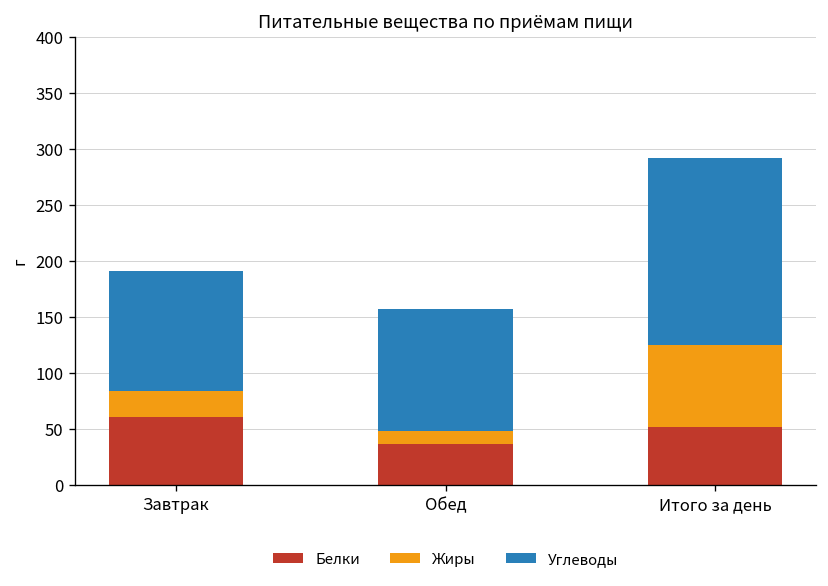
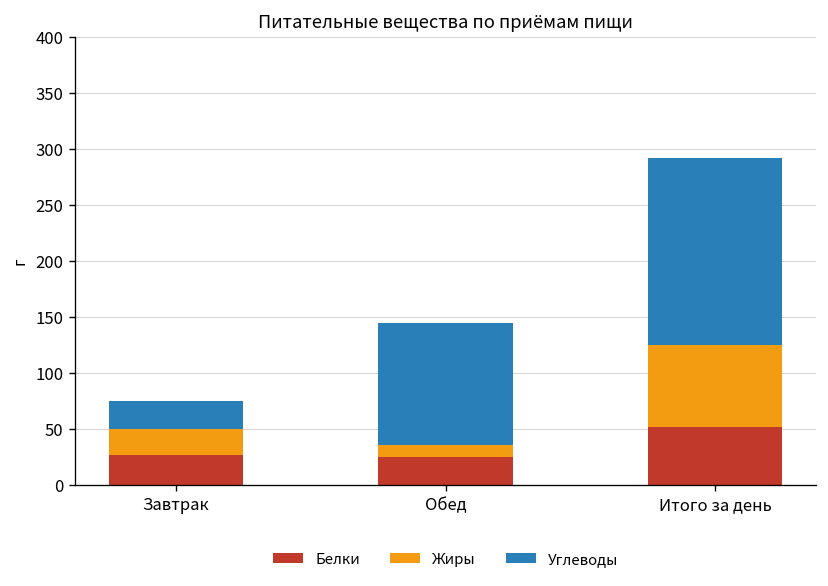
  {
    "Белки": {
-     "Завтрак": 60,
-     "Обед": 40,
+     "Завтрак": 30,
+     "Обед": 30,
      "Итого за день": 50
    },
    "Жиры": {
      "Завтрак": 20,
      "Обед": 10,
      "Итого за день": 70
    },
    "Углеводы": {
-     "Завтрак": 110,
+     "Завтрак": 30,
      "Обед": 110,
      "Итого за день": 170
    }
  }
